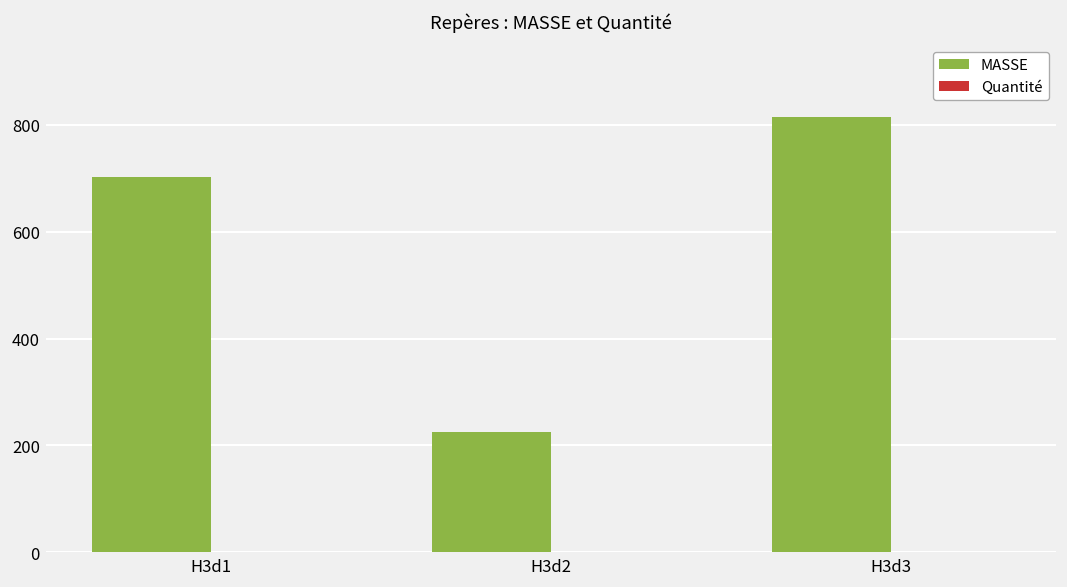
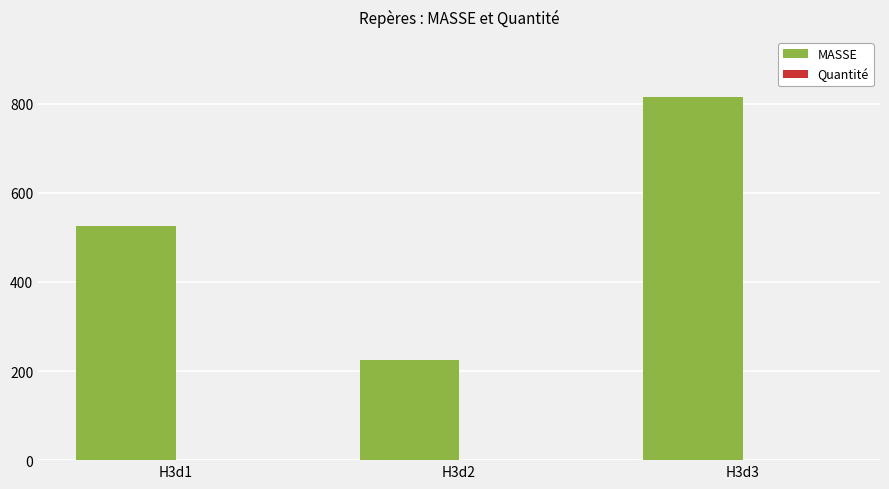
  {
    "MASSE": {
-     "H3d1": 700,
+     "H3d1": 530,
      "H3d2": 230,
      "H3d3": 810
    }
  }
